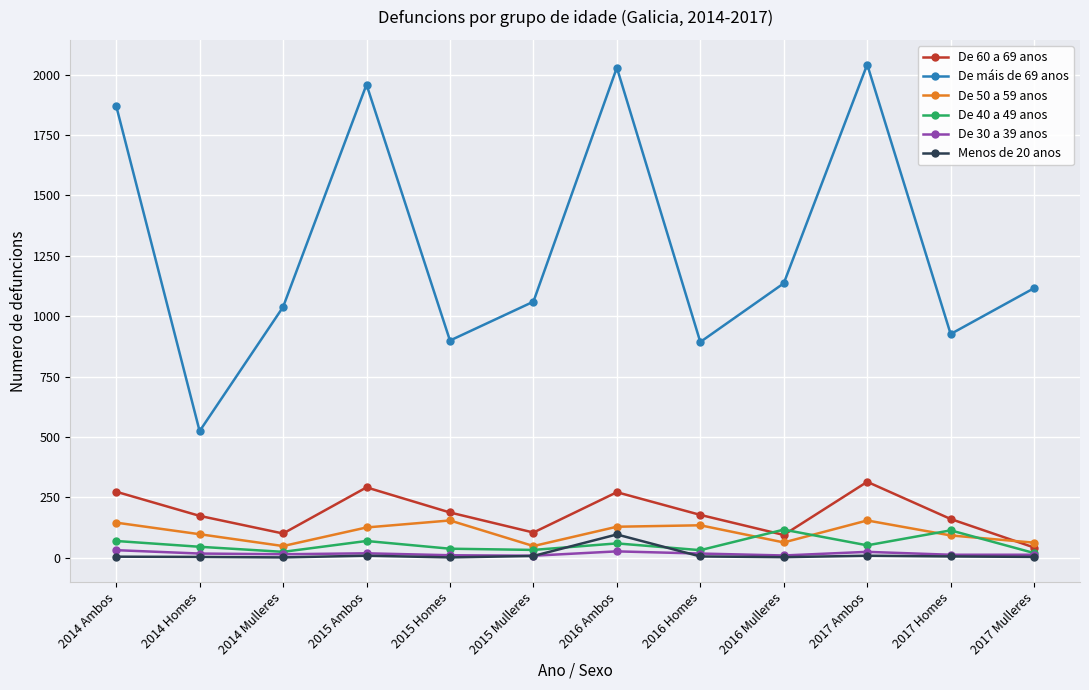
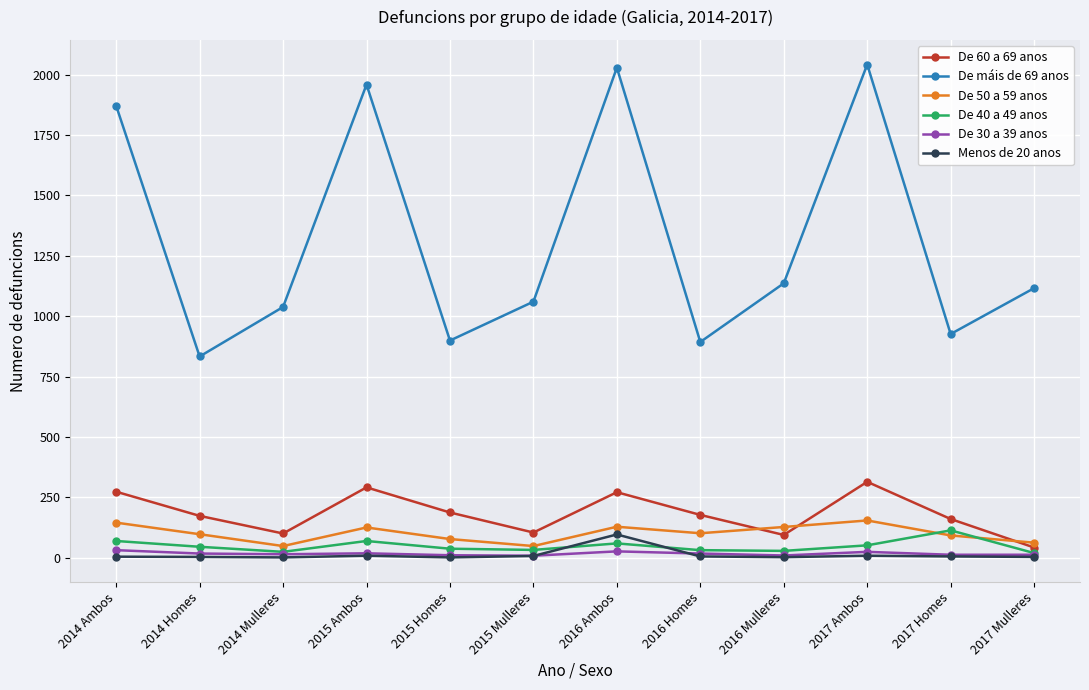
  {
    "De 60 a 69 anos": {
      "2014 Ambos": 270,
      "2014 Homes": 170,
      "2014 Mulleres": 100,
      "2015 Ambos": 290,
      "2015 Homes": 190,
      "2015 Mulleres": 100,
      "2016 Ambos": 270,
      "2016 Homes": 180,
      "2016 Mulleres": 90,
      "2017 Ambos": 310,
      "2017 Homes": 160,
      "2017 Mulleres": 40
    },
    "De máis de 69 anos": {
      "2014 Ambos": 1870,
-     "2014 Homes": 520,
+     "2014 Homes": 830,
      "2014 Mulleres": 1040,
      "2015 Ambos": 1960,
      "2015 Homes": 900,
      "2015 Mulleres": 1060,
      "2016 Ambos": 2030,
      "2016 Homes": 890,
      "2016 Mulleres": 1140,
      "2017 Ambos": 2040,
      "2017 Homes": 930,
      "2017 Mulleres": 1120
    },
    "De 50 a 59 anos": {
      "2014 Ambos": 150,
      "2014 Homes": 100,
      "2014 Mulleres": 50,
      "2015 Ambos": 130,
-     "2015 Homes": 150,
+     "2015 Homes": 80,
      "2015 Mulleres": 50,
      "2016 Ambos": 130,
-     "2016 Homes": 130,
-     "2016 Mulleres": 60,
+     "2016 Homes": 100,
+     "2016 Mulleres": 130,
      "2017 Ambos": 150,
      "2017 Homes": 90,
      "2017 Mulleres": 60
    },
    "De 40 a 49 anos": {
      "2014 Ambos": 70,
      "2014 Homes": 50,
      "2015 Ambos": 70,
      "2015 Homes": 40,
      "2015 Mulleres": 30,
      "2016 Ambos": 60,
      "2016 Homes": 30,
-     "2016 Mulleres": 120,
+     "2016 Mulleres": 30,
      "2017 Ambos": 50,
      "2017 Homes": 110
    },
    "De 30 a 39 anos": {
      "2014 Ambos": 30,
      "2014 Homes": 20,
      "2016 Ambos": 30,
      "2016 Homes": 20,
      "2017 Ambos": 20
    },
    "Menos de 20 anos": {
      "2014 Ambos": 0,
      "2014 Homes": 0,
      "2014 Mulleres": 0,
      "2016 Ambos": 100,
      "2016 Homes": 10,
      "2017 Ambos": 10
    }
  }
